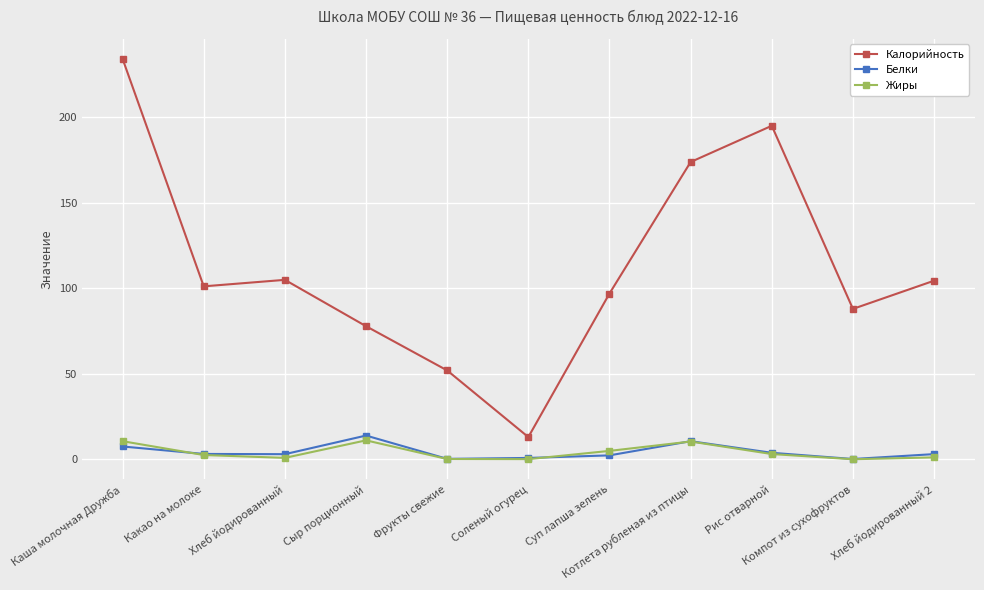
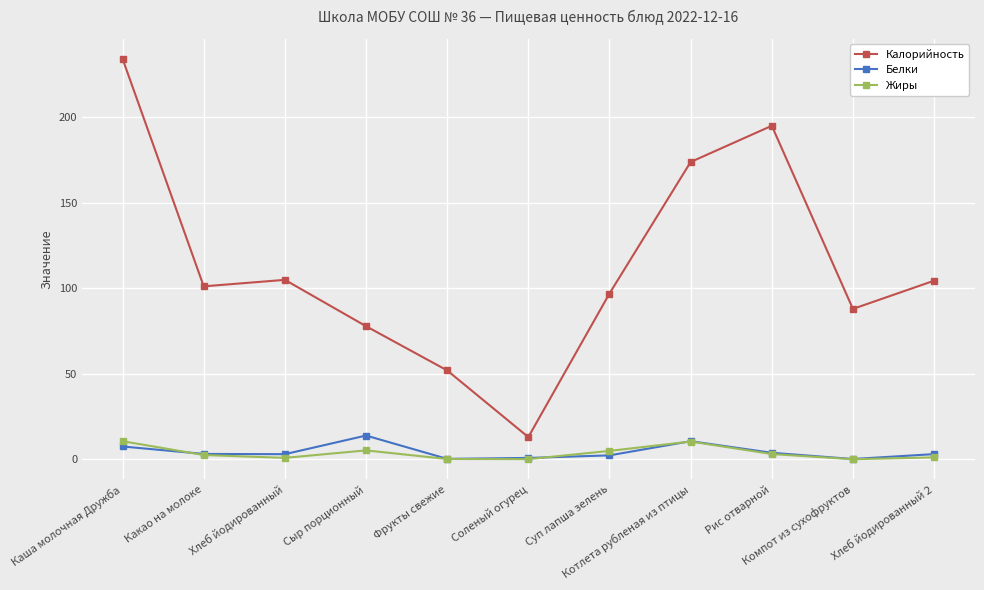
  {
    "Калорийность": {
      "Каша молочная Дружба": 234,
      "Какао на молоке": 101,
      "Хлеб йодированный": 105,
      "Сыр порционный": 78,
      "Фрукты свежие": 52,
      "Соленый огурец": 13,
      "Суп лапша зелень": 97,
      "Котлета рубленая из птицы": 174,
      "Рис отварной": 195,
      "Компот из сухофруктов": 88,
      "Хлеб йодированный 2": 105
    },
    "Белки": {
      "Каша молочная Дружба": 8,
      "Хлеб йодированный": 3,
      "Сыр порционный": 14,
      "Суп лапша зелень": 2,
      "Хлеб йодированный 2": 3
    },
    "Жиры": {
      "Каша молочная Дружба": 11,
      "Хлеб йодированный": 1,
-     "Сыр порционный": 11,
+     "Сыр порционный": 5,
      "Суп лапша зелень": 5,
      "Хлеб йодированный 2": 1
    }
  }
